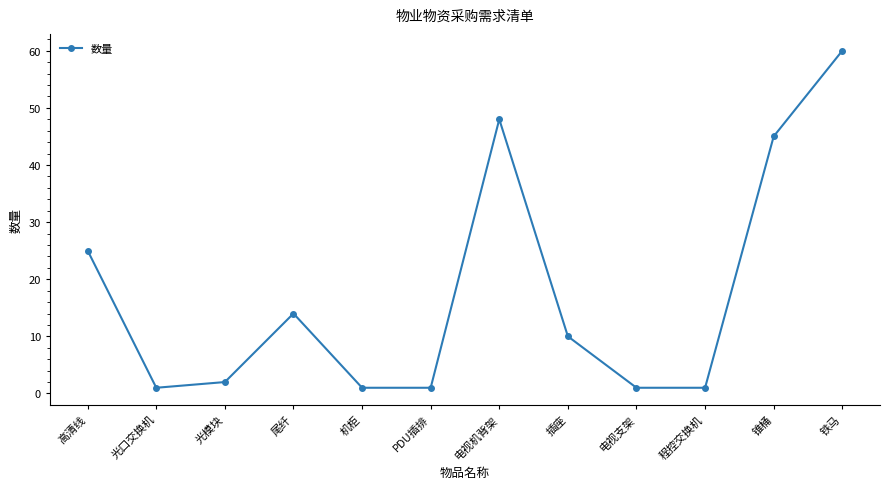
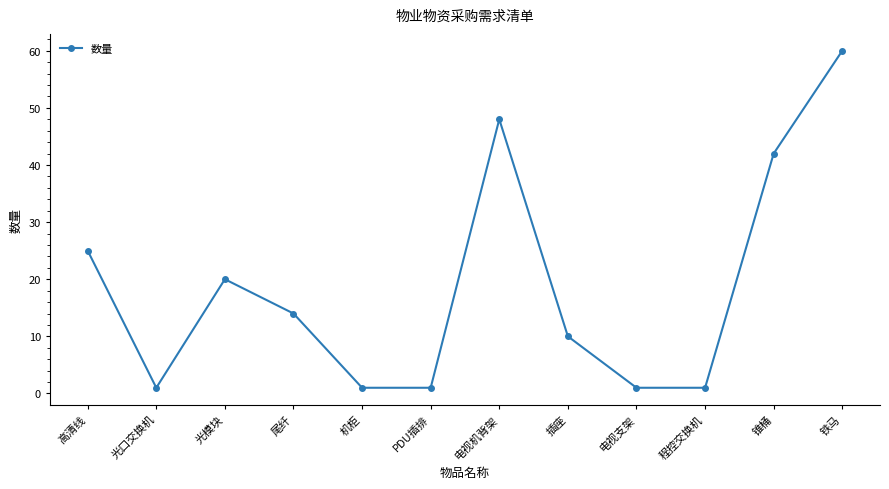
  {
    "高清线": 25,
    "光口交换机": 1,
-   "光模块": 2,
+   "光模块": 20,
    "尾纤": 14,
    "机柜": 1,
    "PDU插排": 1,
    "电视机背架": 48,
    "插座": 10,
    "电视支架": 1,
    "程控交换机": 1,
-   "锥桶": 45,
+   "锥桶": 42,
    "铁马": 60
  }
